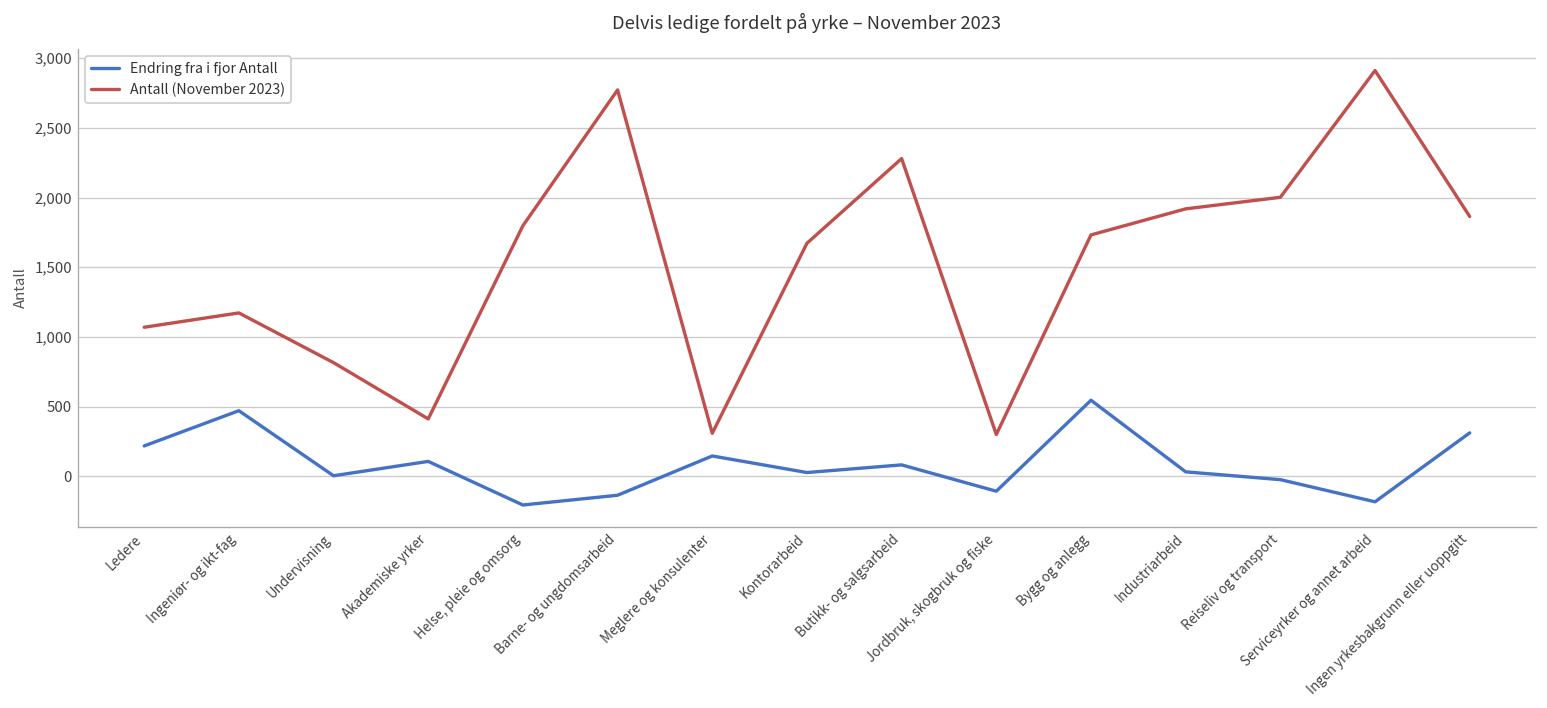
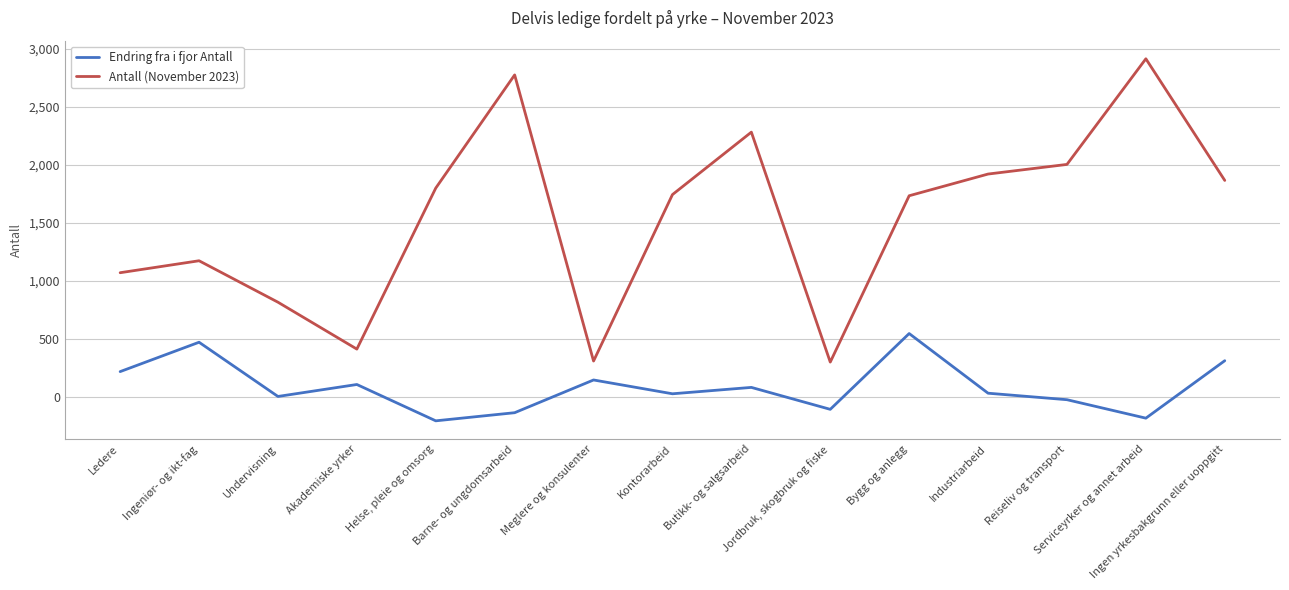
  {
    "Endring fra i fjor Antall": {
      "Ledere": "220",
      "Ingeniør- og ikt-fag": "470",
      "Undervisning": "0",
      "Akademiske yrker": "110",
      "Helse, pleie og omsorg": "-210",
      "Barne- og ungdomsarbeid": "-140",
      "Meglere og konsulenter": "150",
      "Kontorarbeid": "30",
      "Butikk- og salgsarbeid": "80",
      "Jordbruk, skogbruk og fiske": "-110",
      "Bygg og anlegg": "550",
      "Industriarbeid": "30",
      "Reiseliv og transport": "-30",
      "Serviceyrker og annet arbeid": "-180",
      "Ingen yrkesbakgrunn eller uoppgitt": "310"
    },
    "Antall (November 2023)": {
      "Ledere": "1,070",
      "Ingeniør- og ikt-fag": "1,170",
      "Undervisning": "820",
      "Akademiske yrker": "410",
      "Helse, pleie og omsorg": "1,800",
      "Barne- og ungdomsarbeid": "2,770",
      "Meglere og konsulenter": "310",
-     "Kontorarbeid": "1,670",
+     "Kontorarbeid": "1,740",
      "Butikk- og salgsarbeid": "2,280",
      "Jordbruk, skogbruk og fiske": "300",
      "Bygg og anlegg": "1,730",
      "Industriarbeid": "1,920",
      "Reiseliv og transport": "2,000",
      "Serviceyrker og annet arbeid": "2,910",
      "Ingen yrkesbakgrunn eller uoppgitt": "1,860"
    }
  }
